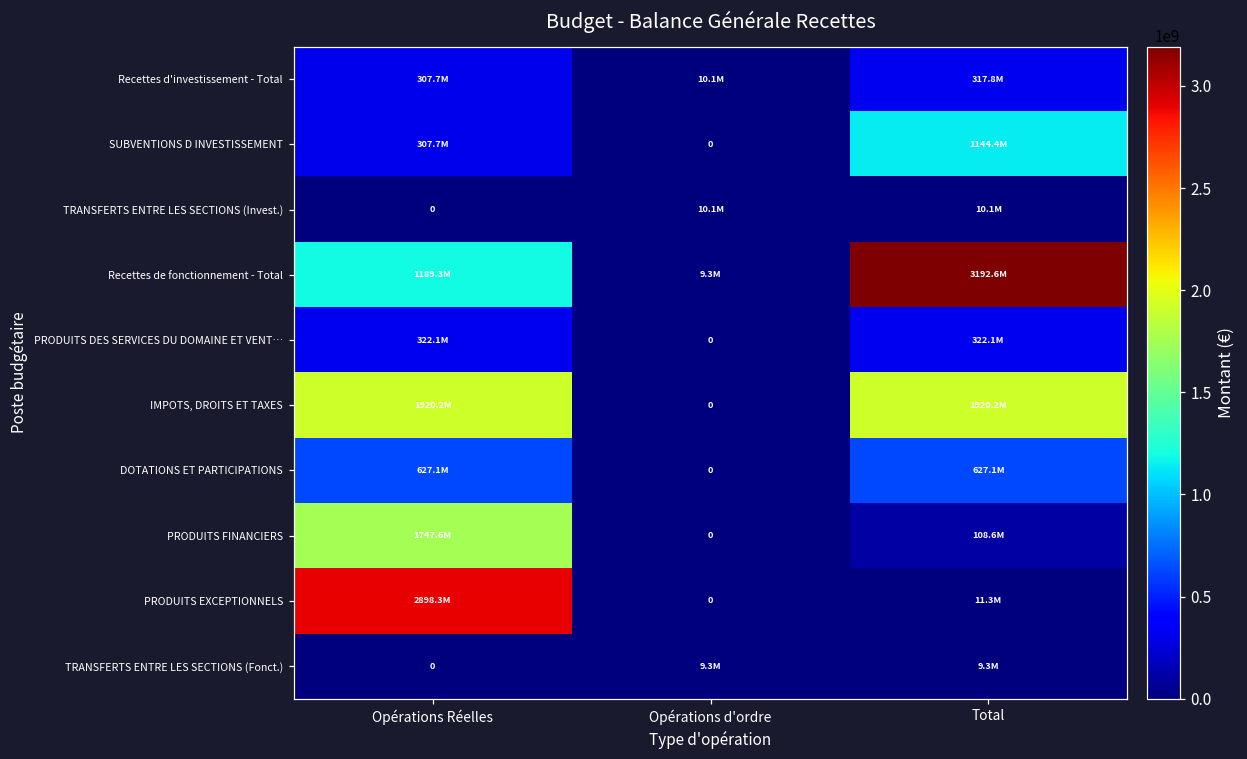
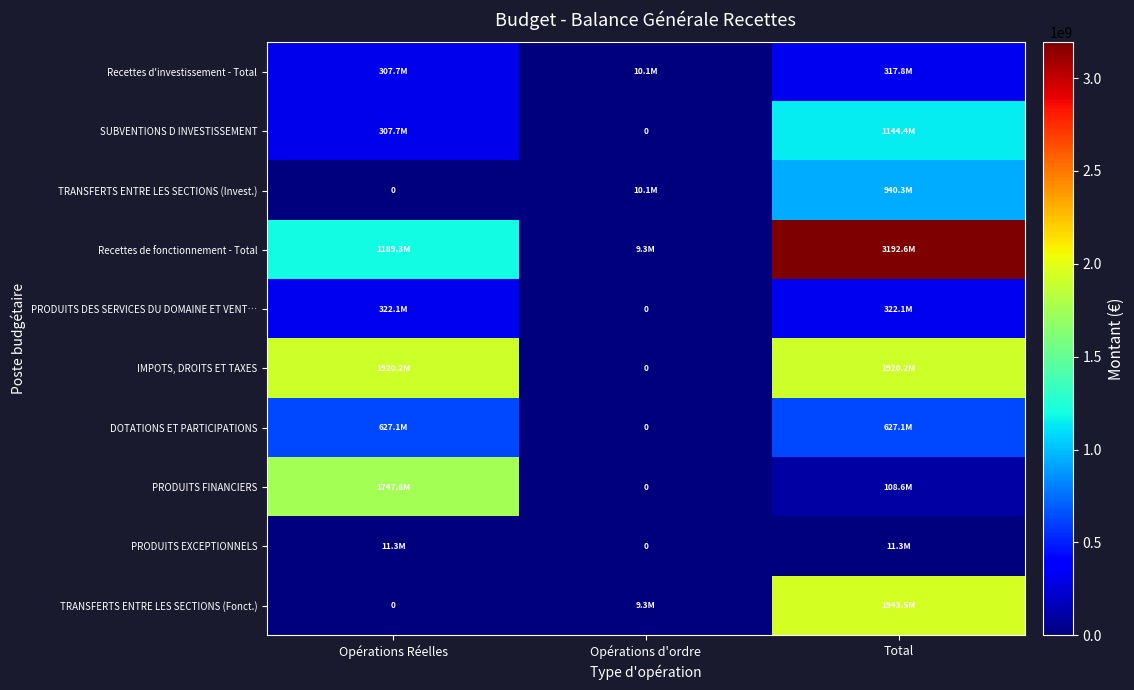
  {
    "Recettes d'investissement - Total": {
      "Opérations Réelles": "307.7M",
      "Opérations d'ordre": "10.1M",
      "Total": "317.8M"
    },
    "SUBVENTIONS D INVESTISSEMENT": {
      "Opérations Réelles": "307.7M",
      "Opérations d'ordre": "0",
      "Total": "1144.4M"
    },
    "TRANSFERTS ENTRE LES SECTIONS (Invest.)": {
      "Opérations Réelles": "0",
      "Opérations d'ordre": "10.1M",
-     "Total": "10.1M"
+     "Total": "940.3M"
    },
    "Recettes de fonctionnement - Total": {
      "Opérations Réelles": "1189.3M",
      "Opérations d'ordre": "9.3M",
      "Total": "3192.6M"
    },
    "PRODUITS DES SERVICES DU DOMAINE ET VENT…": {
      "Opérations Réelles": "322.1M",
      "Opérations d'ordre": "0",
      "Total": "322.1M"
    },
    "IMPOTS, DROITS ET TAXES": {
      "Opérations Réelles": "1920.2M",
      "Opérations d'ordre": "0",
      "Total": "1920.2M"
    },
    "DOTATIONS ET PARTICIPATIONS": {
      "Opérations Réelles": "627.1M",
      "Opérations d'ordre": "0",
      "Total": "627.1M"
    },
    "PRODUITS FINANCIERS": {
      "Opérations Réelles": "1747.6M",
      "Opérations d'ordre": "0",
      "Total": "108.6M"
    },
    "PRODUITS EXCEPTIONNELS": {
-     "Opérations Réelles": "2898.3M",
+     "Opérations Réelles": "11.3M",
      "Opérations d'ordre": "0",
      "Total": "11.3M"
    },
    "TRANSFERTS ENTRE LES SECTIONS (Fonct.)": {
      "Opérations Réelles": "0",
      "Opérations d'ordre": "9.3M",
-     "Total": "9.3M"
+     "Total": "1943.5M"
    }
  }
